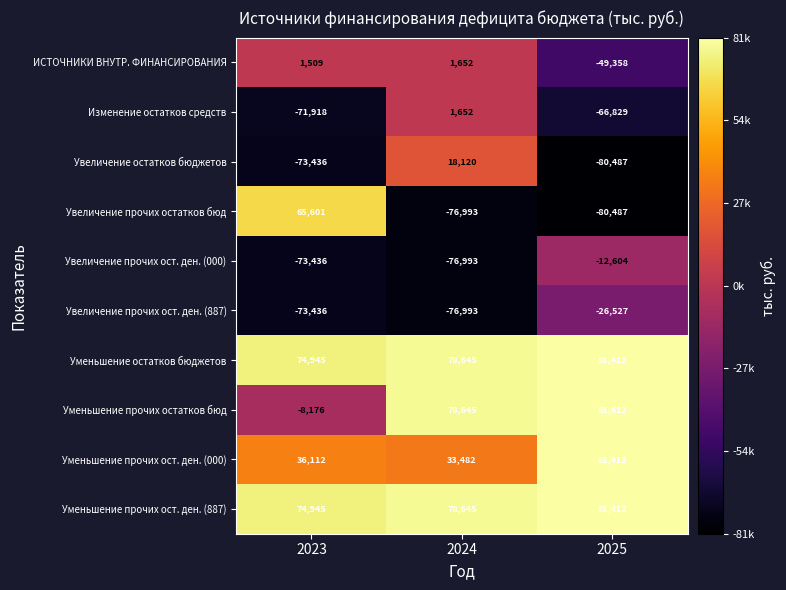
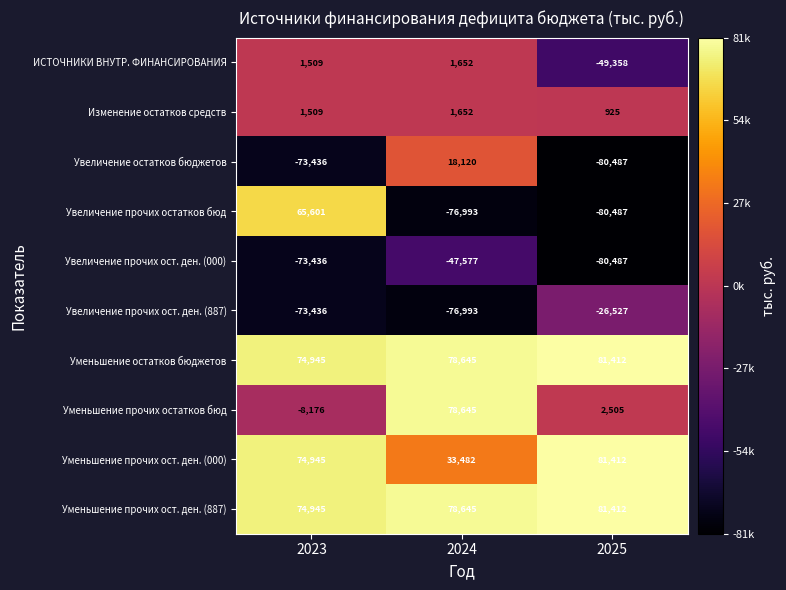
  {
    "ИСТОЧНИКИ ВНУТР. ФИНАНСИРОВАНИЯ": {
      "2023": "1,509",
      "2024": "1,652",
      "2025": "-49,358"
    },
    "Изменение остатков средств": {
-     "2023": "-71,918",
+     "2023": "1,509",
      "2024": "1,652",
-     "2025": "-66,829"
+     "2025": "925"
    },
    "Увеличение остатков бюджетов": {
      "2023": "-73,436",
      "2024": "18,120",
      "2025": "-80,487"
    },
    "Увеличение прочих остатков бюд": {
      "2023": "65,601",
      "2024": "-76,993",
      "2025": "-80,487"
    },
    "Увеличение прочих ост. ден. (000)": {
      "2023": "-73,436",
-     "2024": "-76,993",
-     "2025": "-12,604"
+     "2024": "-47,577",
+     "2025": "-80,487"
    },
    "Увеличение прочих ост. ден. (887)": {
      "2023": "-73,436",
      "2024": "-76,993",
      "2025": "-26,527"
    },
    "Уменьшение остатков бюджетов": {
      "2023": "74,945",
      "2024": "78,645",
      "2025": "81,412"
    },
    "Уменьшение прочих остатков бюд": {
      "2023": "-8,176",
      "2024": "78,645",
-     "2025": "81,412"
+     "2025": "2,505"
    },
    "Уменьшение прочих ост. ден. (000)": {
-     "2023": "36,112",
+     "2023": "74,945",
      "2024": "33,482",
      "2025": "81,412"
    },
    "Уменьшение прочих ост. ден. (887)": {
      "2023": "74,945",
      "2024": "78,645",
      "2025": "81,412"
    }
  }
